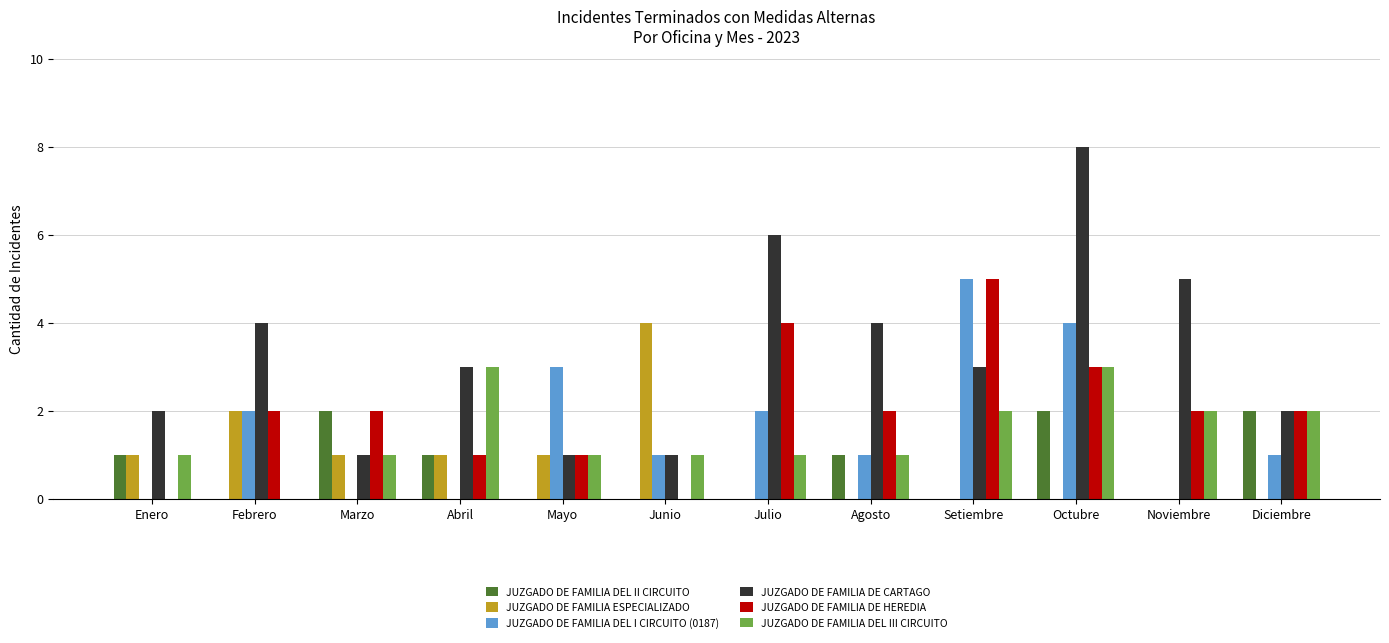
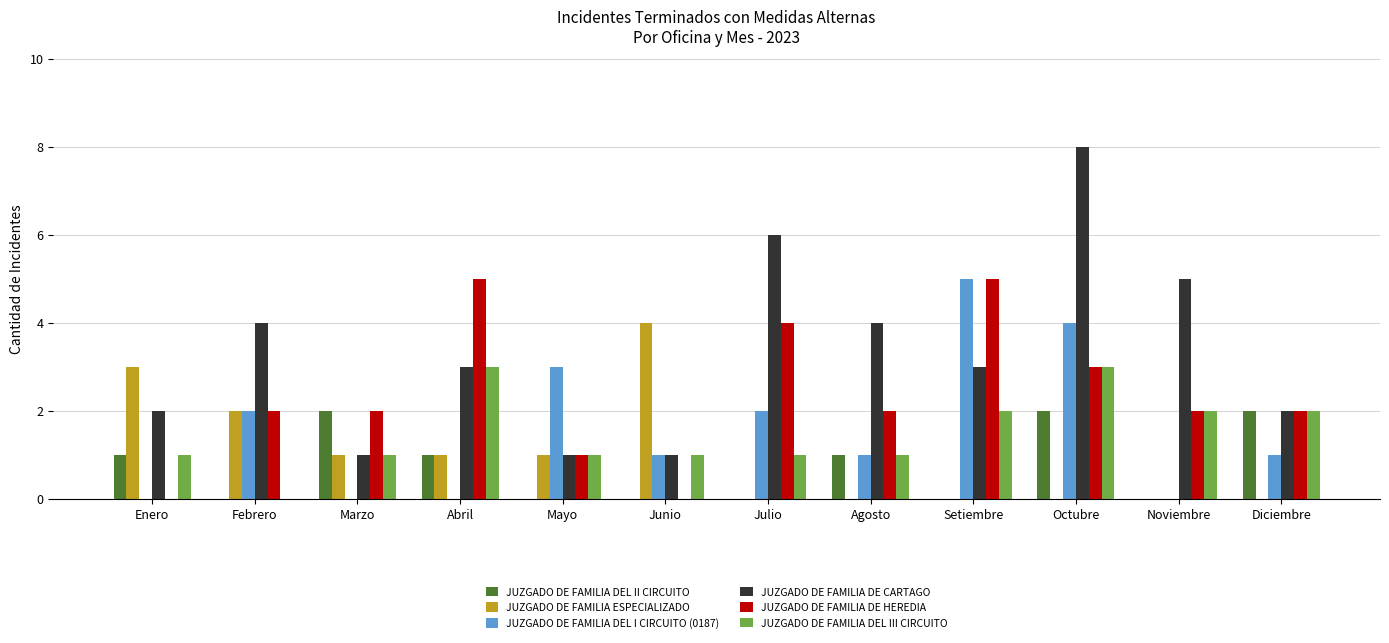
  {
    "JUZGADO DE FAMILIA DEL II CIRCUITO": {
      "Enero": 1,
      "Febrero": 0,
      "Marzo": 2,
      "Abril": 1,
      "Mayo": 0,
      "Junio": 0,
      "Julio": 0,
      "Agosto": 1,
      "Setiembre": 0,
      "Octubre": 2,
      "Noviembre": 0,
      "Diciembre": 2
    },
    "JUZGADO DE FAMILIA ESPECIALIZADO": {
-     "Enero": 1,
+     "Enero": 3,
      "Febrero": 2,
      "Marzo": 1,
      "Abril": 1,
      "Mayo": 1,
      "Junio": 4,
      "Julio": 0,
      "Agosto": 0,
      "Setiembre": 0,
      "Octubre": 0,
      "Noviembre": 0,
      "Diciembre": 0
    },
    "JUZGADO DE FAMILIA DEL I CIRCUITO (0187)": {
      "Enero": 0,
      "Febrero": 2,
      "Marzo": 0,
      "Abril": 0,
      "Mayo": 3,
      "Junio": 1,
      "Julio": 2,
      "Agosto": 1,
      "Setiembre": 5,
      "Octubre": 4,
      "Noviembre": 0,
      "Diciembre": 1
    },
    "JUZGADO DE FAMILIA DE CARTAGO": {
      "Enero": 2,
      "Febrero": 4,
      "Marzo": 1,
      "Abril": 3,
      "Mayo": 1,
      "Junio": 1,
      "Julio": 6,
      "Agosto": 4,
      "Setiembre": 3,
      "Octubre": 8,
      "Noviembre": 5,
      "Diciembre": 2
    },
    "JUZGADO DE FAMILIA DE HEREDIA": {
      "Enero": 0,
      "Febrero": 2,
      "Marzo": 2,
-     "Abril": 1,
+     "Abril": 5,
      "Mayo": 1,
      "Junio": 0,
      "Julio": 4,
      "Agosto": 2,
      "Setiembre": 5,
      "Octubre": 3,
      "Noviembre": 2,
      "Diciembre": 2
    },
    "JUZGADO DE FAMILIA DEL III CIRCUITO": {
      "Enero": 1,
      "Febrero": 0,
      "Marzo": 1,
      "Abril": 3,
      "Mayo": 1,
      "Junio": 1,
      "Julio": 1,
      "Agosto": 1,
      "Setiembre": 2,
      "Octubre": 3,
      "Noviembre": 2,
      "Diciembre": 2
    }
  }
